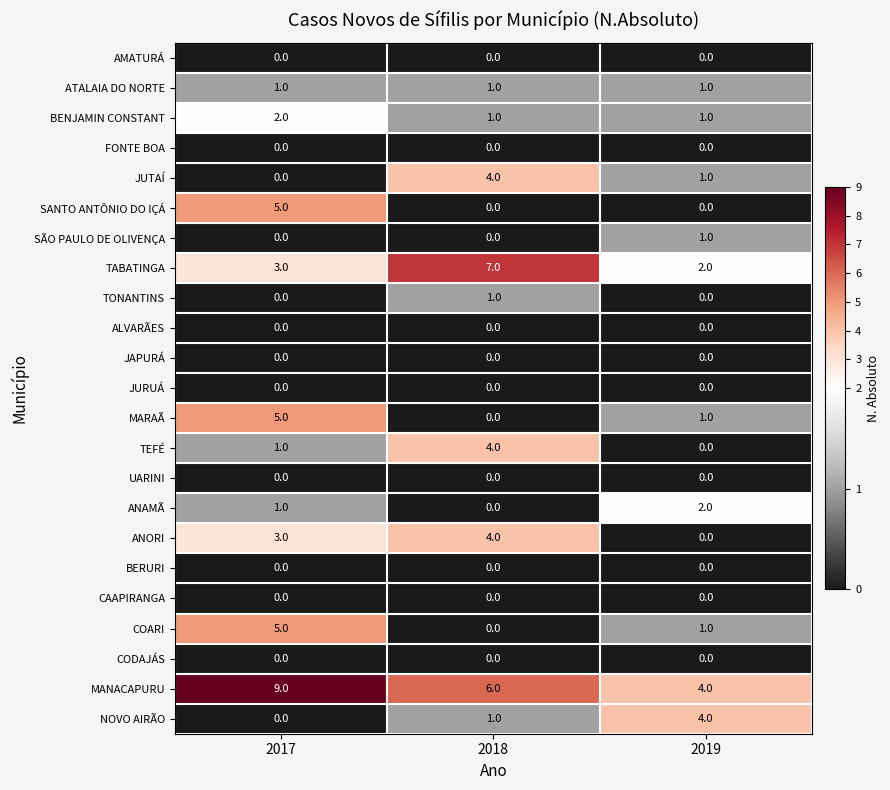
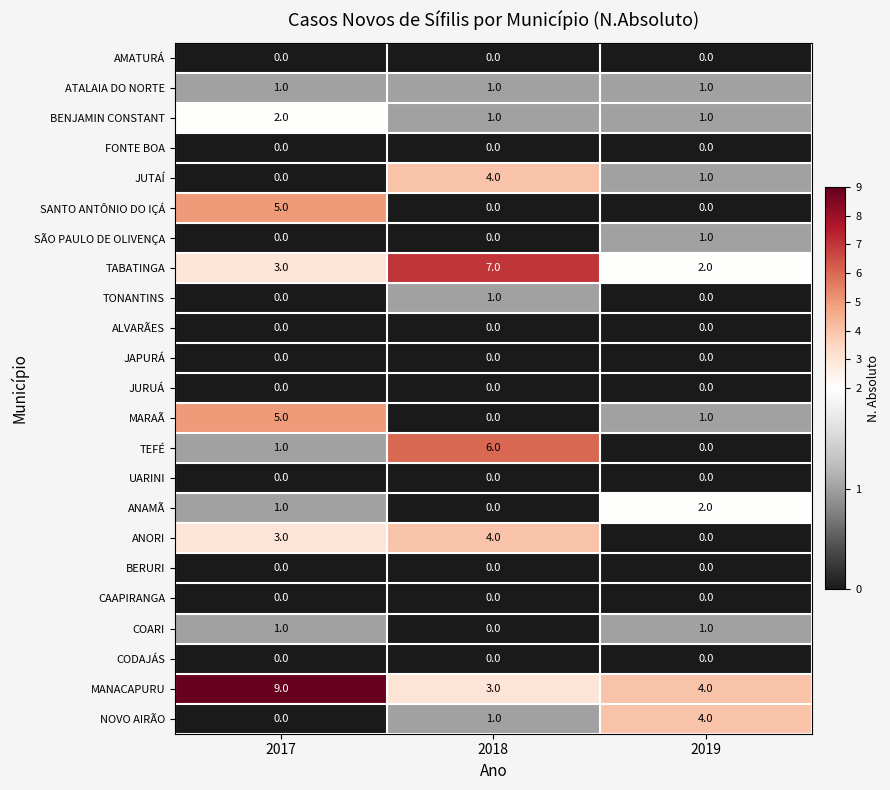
  {
    "AMATURÁ": {
      "2017": 0.0,
      "2018": 0.0,
      "2019": 0.0
    },
    "ATALAIA DO NORTE": {
      "2017": 1.0,
      "2018": 1.0,
      "2019": 1.0
    },
    "BENJAMIN CONSTANT": {
      "2017": 2.0,
      "2018": 1.0,
      "2019": 1.0
    },
    "FONTE BOA": {
      "2017": 0.0,
      "2018": 0.0,
      "2019": 0.0
    },
    "JUTAÍ": {
      "2017": 0.0,
      "2018": 4.0,
      "2019": 1.0
    },
    "SANTO ANTÔNIO DO IÇÁ": {
      "2017": 5.0,
      "2018": 0.0,
      "2019": 0.0
    },
    "SÃO PAULO DE OLIVENÇA": {
      "2017": 0.0,
      "2018": 0.0,
      "2019": 1.0
    },
    "TABATINGA": {
      "2017": 3.0,
      "2018": 7.0,
      "2019": 2.0
    },
    "TONANTINS": {
      "2017": 0.0,
      "2018": 1.0,
      "2019": 0.0
    },
    "ALVARÃES": {
      "2017": 0.0,
      "2018": 0.0,
      "2019": 0.0
    },
    "JAPURÁ": {
      "2017": 0.0,
      "2018": 0.0,
      "2019": 0.0
    },
    "JURUÁ": {
      "2017": 0.0,
      "2018": 0.0,
      "2019": 0.0
    },
    "MARAÃ": {
      "2017": 5.0,
      "2018": 0.0,
      "2019": 1.0
    },
    "TEFÉ": {
      "2017": 1.0,
-     "2018": 4.0,
+     "2018": 6.0,
      "2019": 0.0
    },
    "UARINI": {
      "2017": 0.0,
      "2018": 0.0,
      "2019": 0.0
    },
    "ANAMÃ": {
      "2017": 1.0,
      "2018": 0.0,
      "2019": 2.0
    },
    "ANORI": {
      "2017": 3.0,
      "2018": 4.0,
      "2019": 0.0
    },
    "BERURI": {
      "2017": 0.0,
      "2018": 0.0,
      "2019": 0.0
    },
    "CAAPIRANGA": {
      "2017": 0.0,
      "2018": 0.0,
      "2019": 0.0
    },
    "COARI": {
-     "2017": 5.0,
+     "2017": 1.0,
      "2018": 0.0,
      "2019": 1.0
    },
    "CODAJÁS": {
      "2017": 0.0,
      "2018": 0.0,
      "2019": 0.0
    },
    "MANACAPURU": {
      "2017": 9.0,
-     "2018": 6.0,
+     "2018": 3.0,
      "2019": 4.0
    },
    "NOVO AIRÃO": {
      "2017": 0.0,
      "2018": 1.0,
      "2019": 4.0
    }
  }
